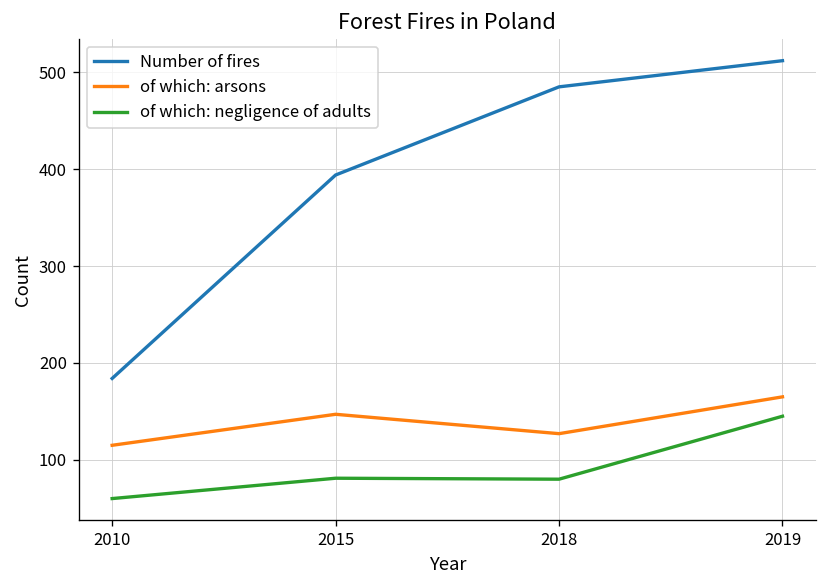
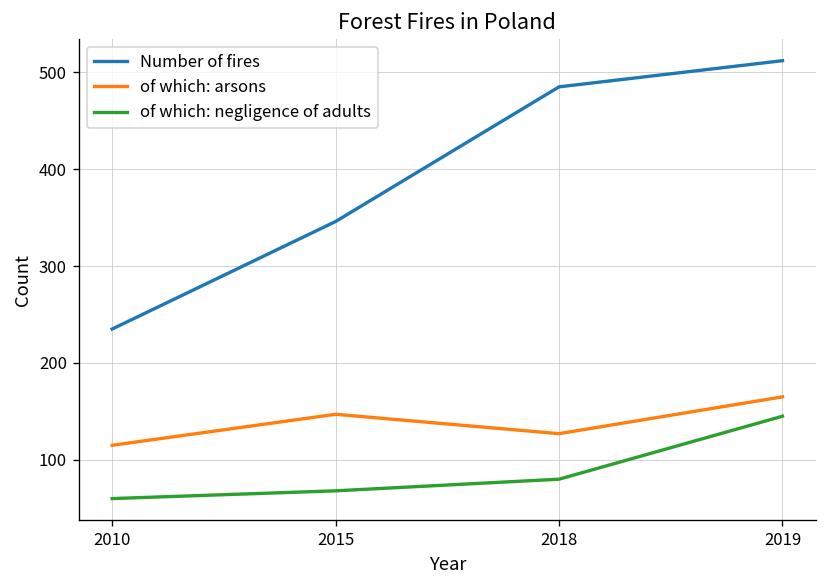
  {
    "Number of fires": {
-     "2010": 180,
-     "2015": 390,
+     "2010": 240,
+     "2015": 350,
      "2018": 490,
      "2019": 510
    },
    "of which: arsons": {
      "2010": 120,
      "2015": 150,
      "2018": 130,
      "2019": 170
    },
    "of which: negligence of adults": {
      "2010": 60,
-     "2015": 80,
+     "2015": 70,
      "2018": 80,
      "2019": 150
    }
  }
